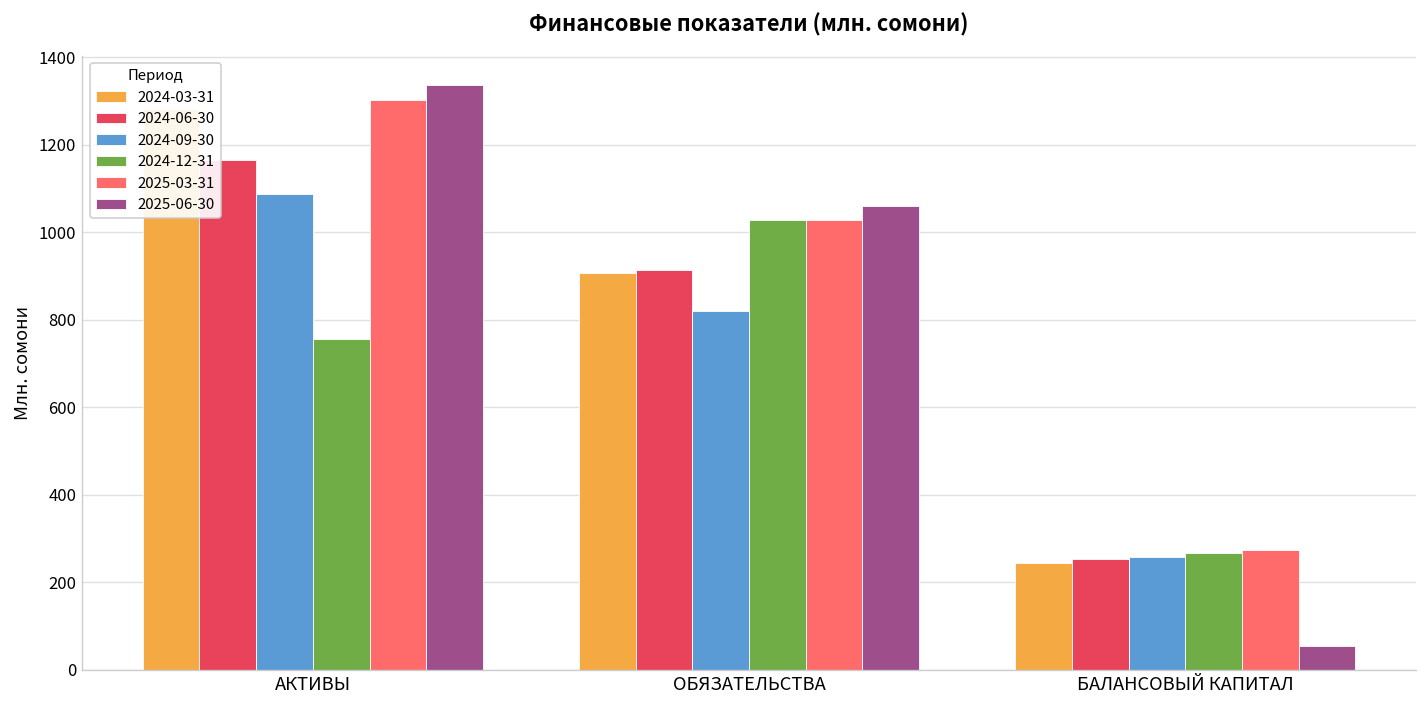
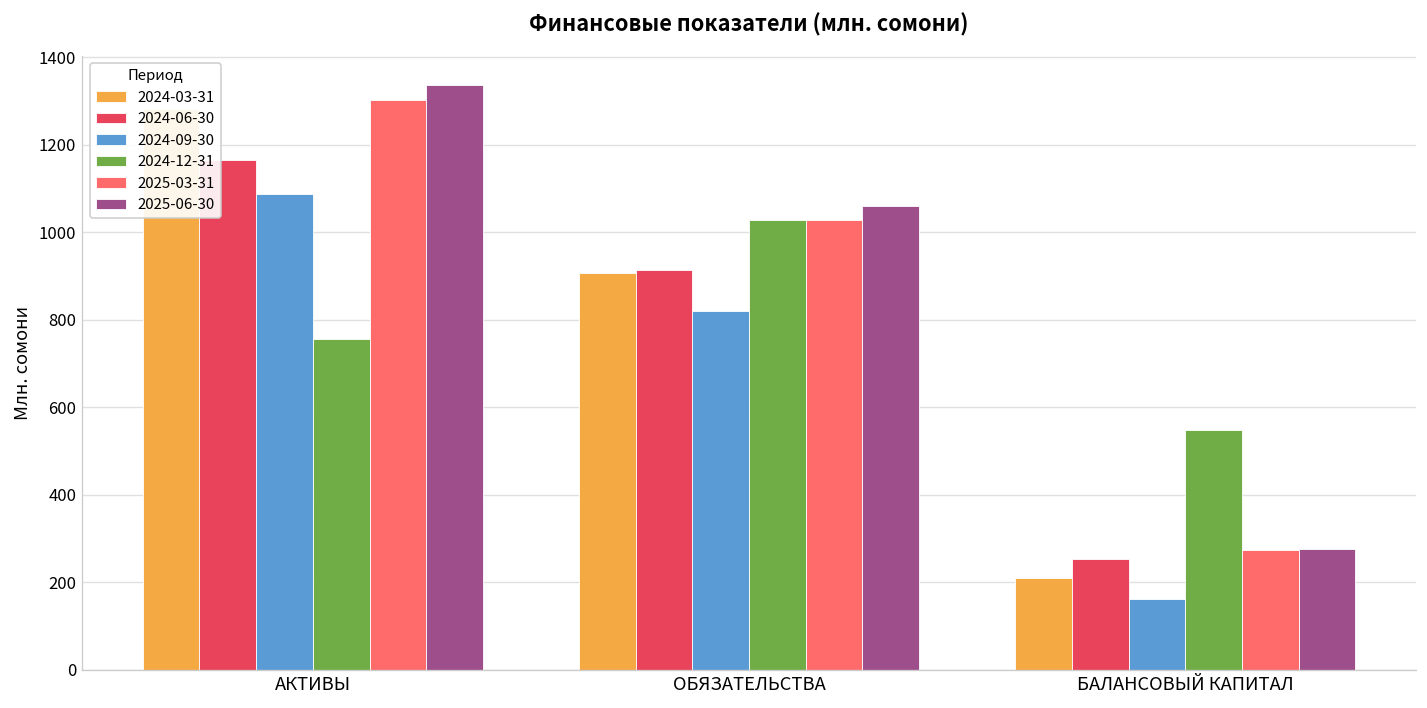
  {
    "2024-03-31": {
      "ОБЯЗАТЕЛЬСТВА": 910,
-     "БАЛАНСОВЫЙ КАПИТАЛ": 250
+     "БАЛАНСОВЫЙ КАПИТАЛ": 210
    },
    "2024-09-30": {
      "АКТИВЫ": 1090,
      "ОБЯЗАТЕЛЬСТВА": 820,
-     "БАЛАНСОВЫЙ КАПИТАЛ": 260
+     "БАЛАНСОВЫЙ КАПИТАЛ": 160
    },
    "2024-12-31": {
      "АКТИВЫ": 760,
      "ОБЯЗАТЕЛЬСТВА": 1030,
-     "БАЛАНСОВЫЙ КАПИТАЛ": 270
+     "БАЛАНСОВЫЙ КАПИТАЛ": 550
    },
    "2025-06-30": {
      "АКТИВЫ": 1340,
      "ОБЯЗАТЕЛЬСТВА": 1060,
-     "БАЛАНСОВЫЙ КАПИТАЛ": 50
+     "БАЛАНСОВЫЙ КАПИТАЛ": 280
    }
  }
